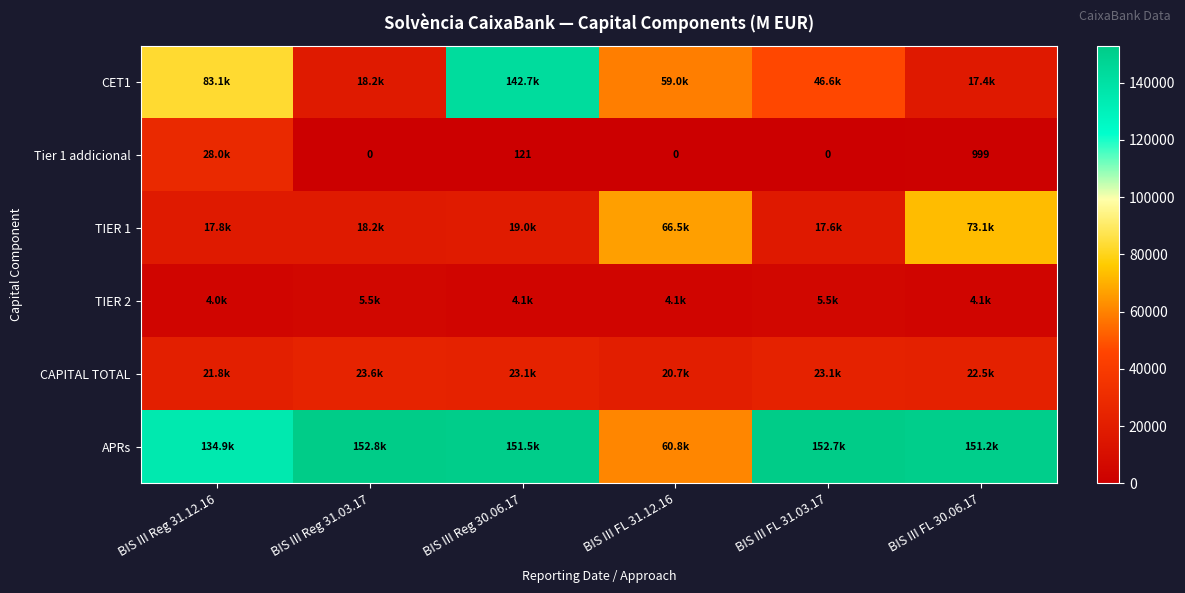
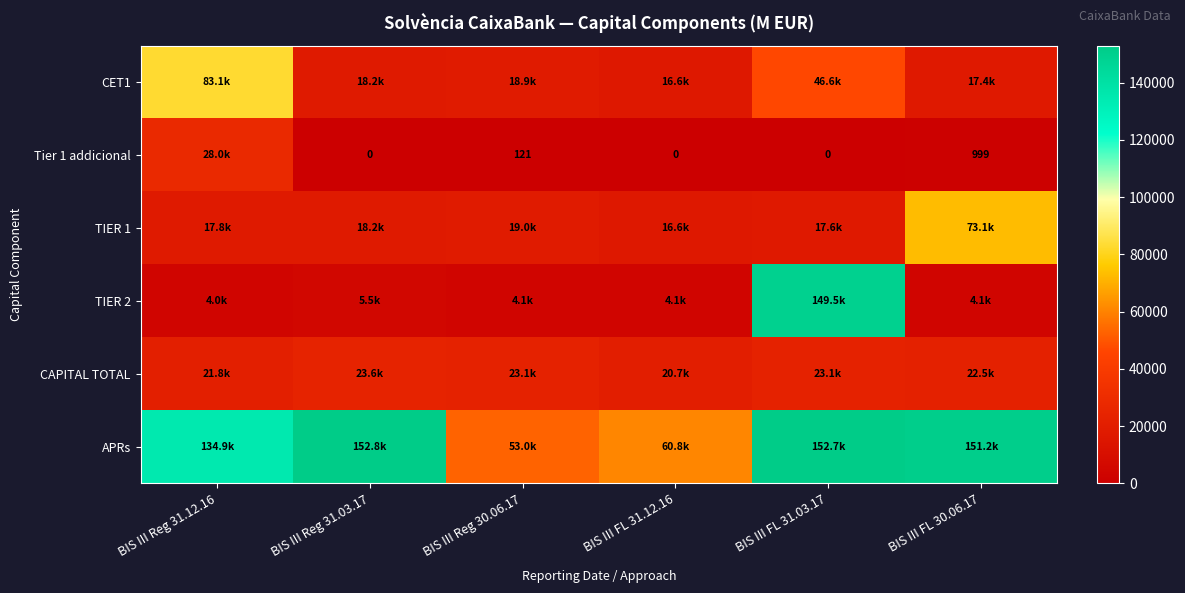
  {
    "CET1": {
      "BIS III Reg 31.12.16": "83.1k",
      "BIS III Reg 31.03.17": "18.2k",
-     "BIS III Reg 30.06.17": "142.7k",
-     "BIS III FL 31.12.16": "59.0k",
+     "BIS III Reg 30.06.17": "18.9k",
+     "BIS III FL 31.12.16": "16.6k",
      "BIS III FL 31.03.17": "46.6k",
      "BIS III FL 30.06.17": "17.4k"
    },
    "Tier 1 addicional": {
      "BIS III Reg 31.12.16": "28.0k",
      "BIS III Reg 31.03.17": "0",
      "BIS III Reg 30.06.17": "121",
      "BIS III FL 31.12.16": "0",
      "BIS III FL 31.03.17": "0",
      "BIS III FL 30.06.17": "999"
    },
    "TIER 1": {
      "BIS III Reg 31.12.16": "17.8k",
      "BIS III Reg 31.03.17": "18.2k",
      "BIS III Reg 30.06.17": "19.0k",
-     "BIS III FL 31.12.16": "66.5k",
+     "BIS III FL 31.12.16": "16.6k",
      "BIS III FL 31.03.17": "17.6k",
      "BIS III FL 30.06.17": "73.1k"
    },
    "TIER 2": {
      "BIS III Reg 31.12.16": "4.0k",
      "BIS III Reg 31.03.17": "5.5k",
      "BIS III Reg 30.06.17": "4.1k",
      "BIS III FL 31.12.16": "4.1k",
-     "BIS III FL 31.03.17": "5.5k",
+     "BIS III FL 31.03.17": "149.5k",
      "BIS III FL 30.06.17": "4.1k"
    },
    "CAPITAL TOTAL": {
      "BIS III Reg 31.12.16": "21.8k",
      "BIS III Reg 31.03.17": "23.6k",
      "BIS III Reg 30.06.17": "23.1k",
      "BIS III FL 31.12.16": "20.7k",
      "BIS III FL 31.03.17": "23.1k",
      "BIS III FL 30.06.17": "22.5k"
    },
    "APRs": {
      "BIS III Reg 31.12.16": "134.9k",
      "BIS III Reg 31.03.17": "152.8k",
-     "BIS III Reg 30.06.17": "151.5k",
+     "BIS III Reg 30.06.17": "53.0k",
      "BIS III FL 31.12.16": "60.8k",
      "BIS III FL 31.03.17": "152.7k",
      "BIS III FL 30.06.17": "151.2k"
    }
  }
